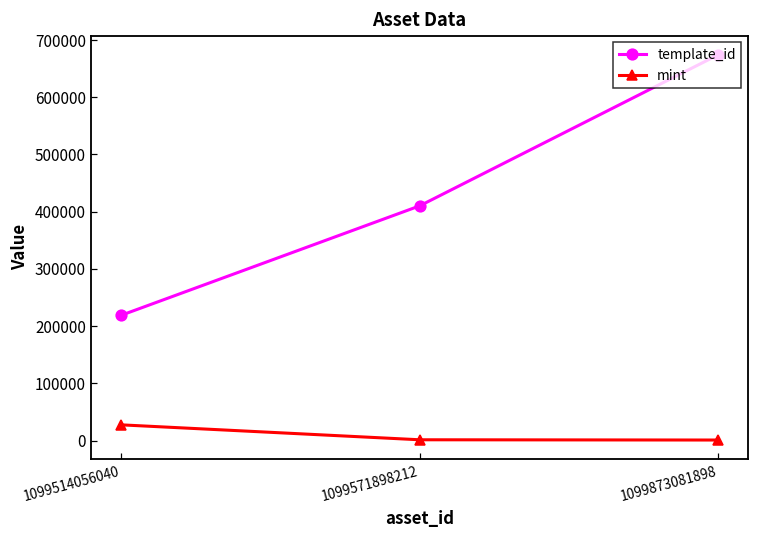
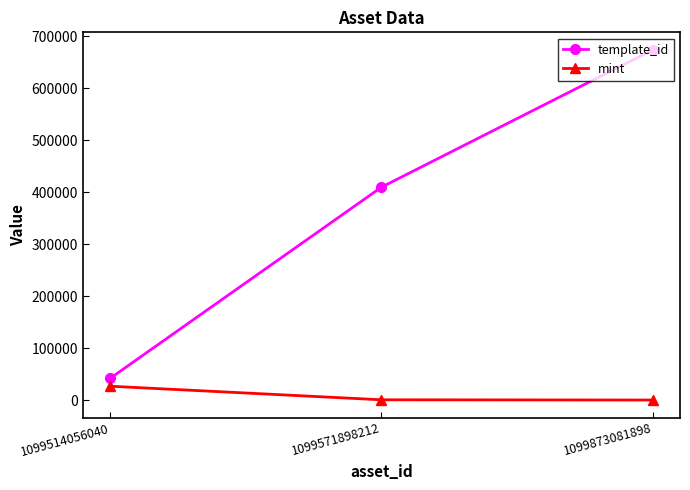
  {
    "template_id": {
-     "1099514056040": 220000,
+     "1099514056040": 40000,
      "1099571898212": 410000
    },
    "mint": {
      "1099514056040": 30000,
      "1099571898212": 0,
      "1099873081898": 0
    }
  }
